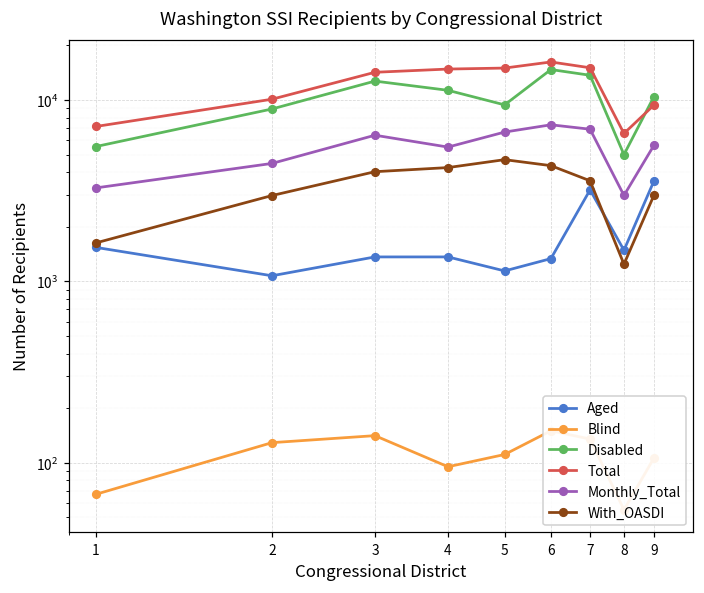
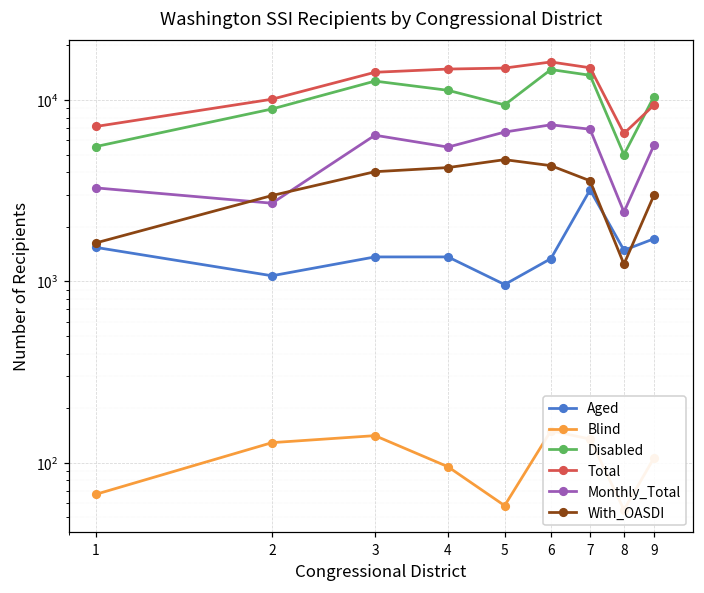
  {
    "Aged": {
      "1": 1500,
      "2": 1100,
      "3": 1400,
      "4": 1400,
-     "5": 1100,
+     "5": 1000,
      "6": 1300,
      "7": 3200,
      "8": 1500,
-     "9": 3600
+     "9": 1700
    },
    "Blind": {
      "1": 67,
      "2": 130,
      "3": 140,
      "4": 100,
-     "5": 110
+     "5": 58
    },
    "Disabled": {
      "1": 5500,
      "2": 9000,
      "3": 13000,
      "4": 11000,
      "5": 9000,
      "6": 15000,
      "7": 14000,
      "8": 5000,
      "9": 10000
    },
    "Total": {
      "1": 7100,
      "2": 10000,
      "3": 14000,
      "4": 15000,
      "5": 15000,
      "6": 16000,
      "7": 15000,
      "8": 6500,
      "9": 9000
    },
    "Monthly_Total": {
      "1": 3300,
-     "2": 4500,
+     "2": 2700,
      "3": 6400,
      "4": 5500,
      "5": 6700,
      "6": 7000,
      "7": 6900,
-     "8": 3000,
+     "8": 2400,
      "9": 5600
    },
    "With_OASDI": {
      "1": 1600,
      "2": 3000,
      "3": 4000,
      "4": 4200,
      "5": 4700,
      "6": 4300,
      "7": 3600,
      "8": 1200,
      "9": 3000
    }
  }
